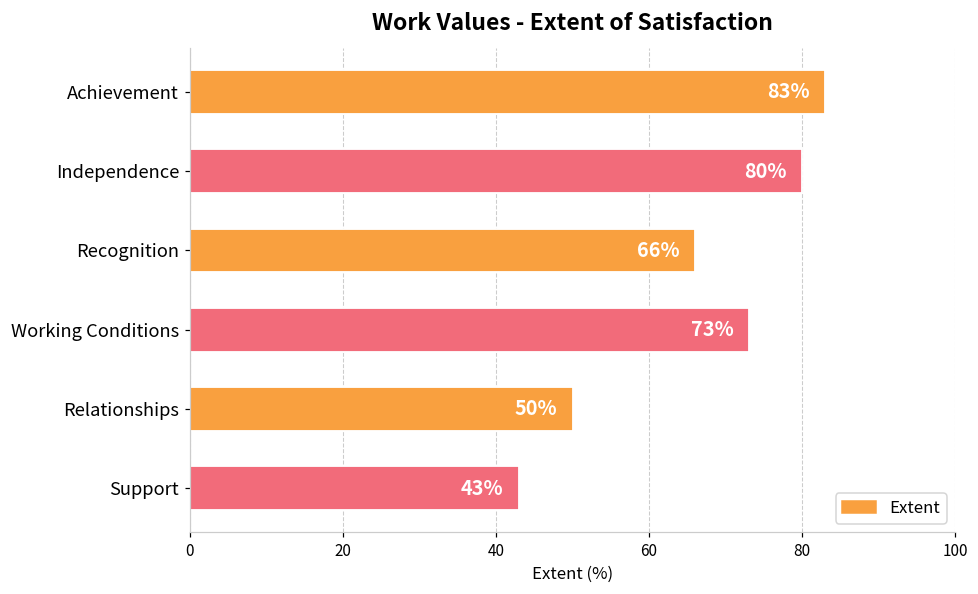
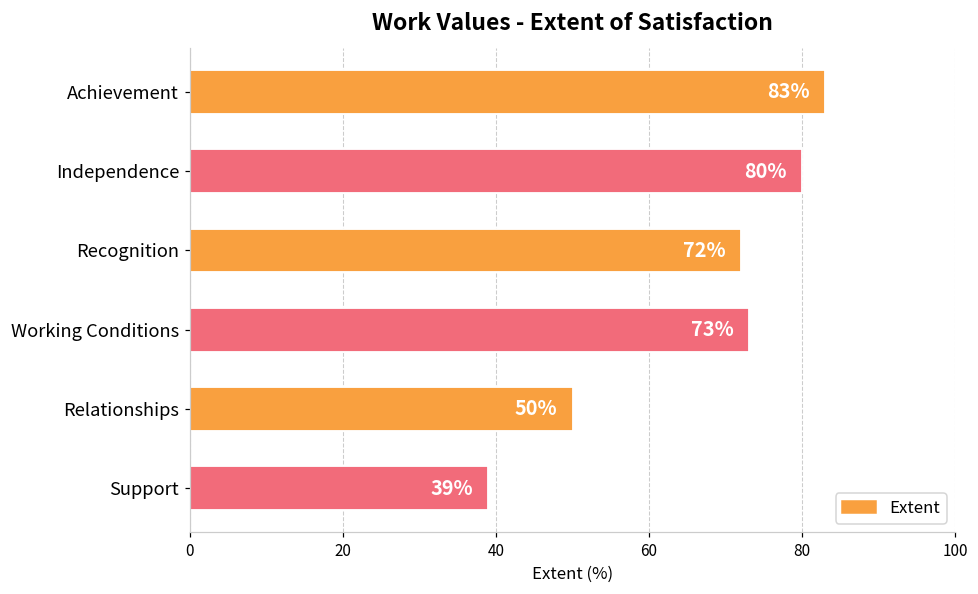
  {
    "Achievement": "83%",
    "Independence": "80%",
-   "Recognition": "66%",
+   "Recognition": "72%",
    "Working Conditions": "73%",
    "Relationships": "50%",
-   "Support": "43%"
+   "Support": "39%"
  }
